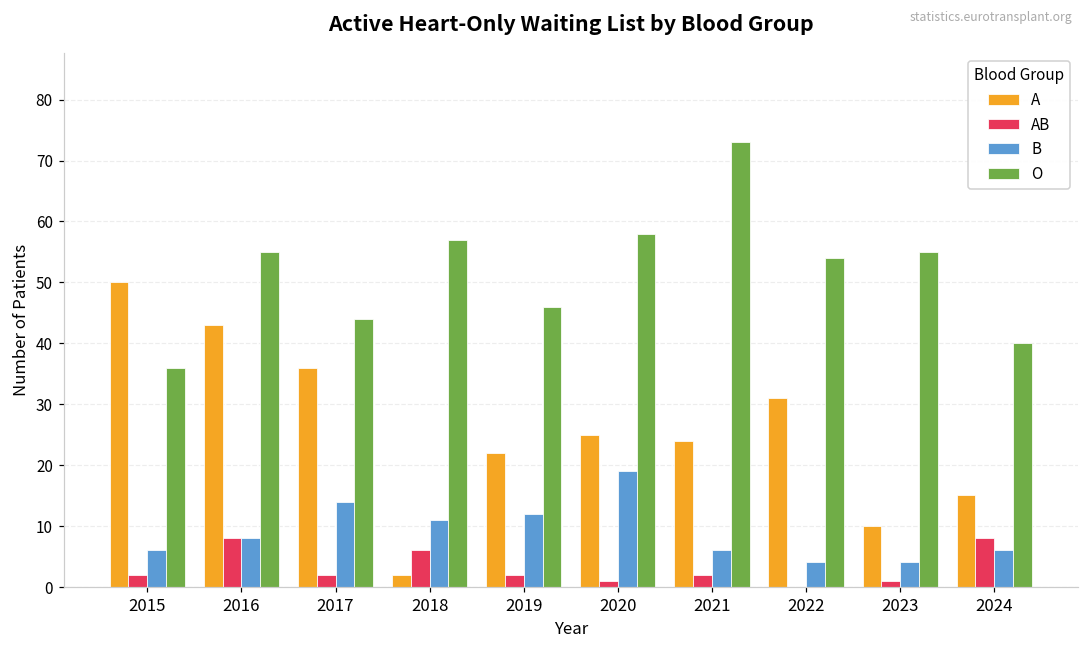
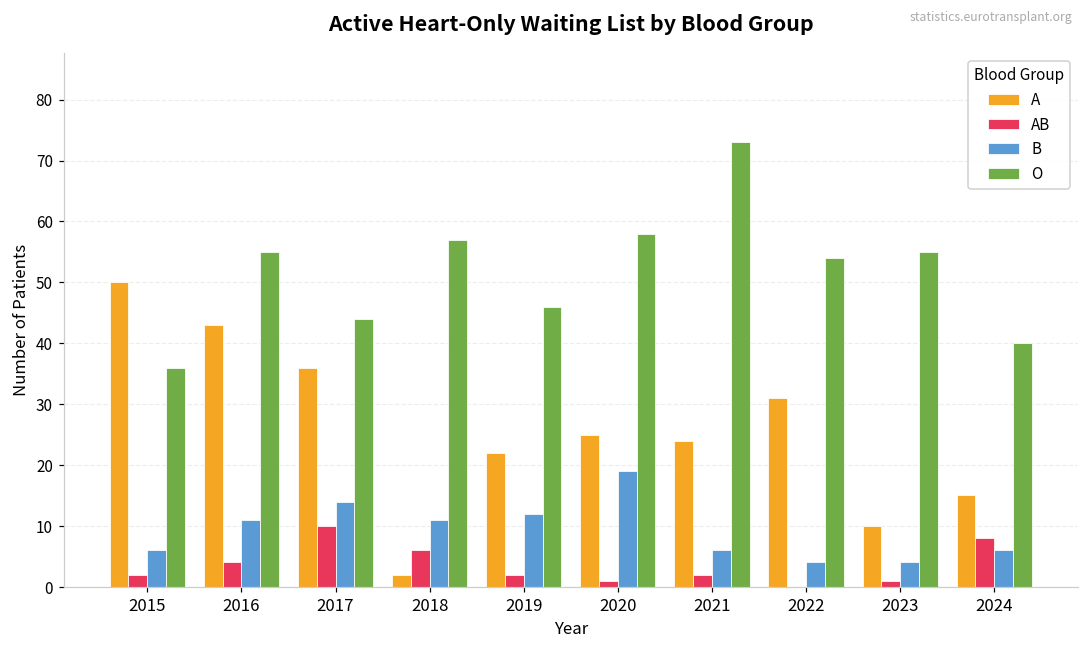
  {
    "A": {
      "2015": 50,
      "2016": 43,
      "2017": 36,
      "2018": 2,
      "2019": 22,
      "2020": 25,
      "2021": 24,
      "2022": 31,
      "2023": 10,
      "2024": 15
    },
    "AB": {
      "2015": 2,
-     "2016": 8,
-     "2017": 2,
+     "2016": 4,
+     "2017": 10,
      "2018": 6,
      "2019": 2,
      "2020": 1,
      "2021": 2,
      "2022": 0,
      "2023": 1,
      "2024": 8
    },
    "B": {
      "2015": 6,
-     "2016": 8,
+     "2016": 11,
      "2017": 14,
      "2018": 11,
      "2019": 12,
      "2020": 19,
      "2021": 6,
      "2022": 4,
      "2023": 4,
      "2024": 6
    },
    "O": {
      "2015": 36,
      "2016": 55,
      "2017": 44,
      "2018": 57,
      "2019": 46,
      "2020": 58,
      "2021": 73,
      "2022": 54,
      "2023": 55,
      "2024": 40
    }
  }
